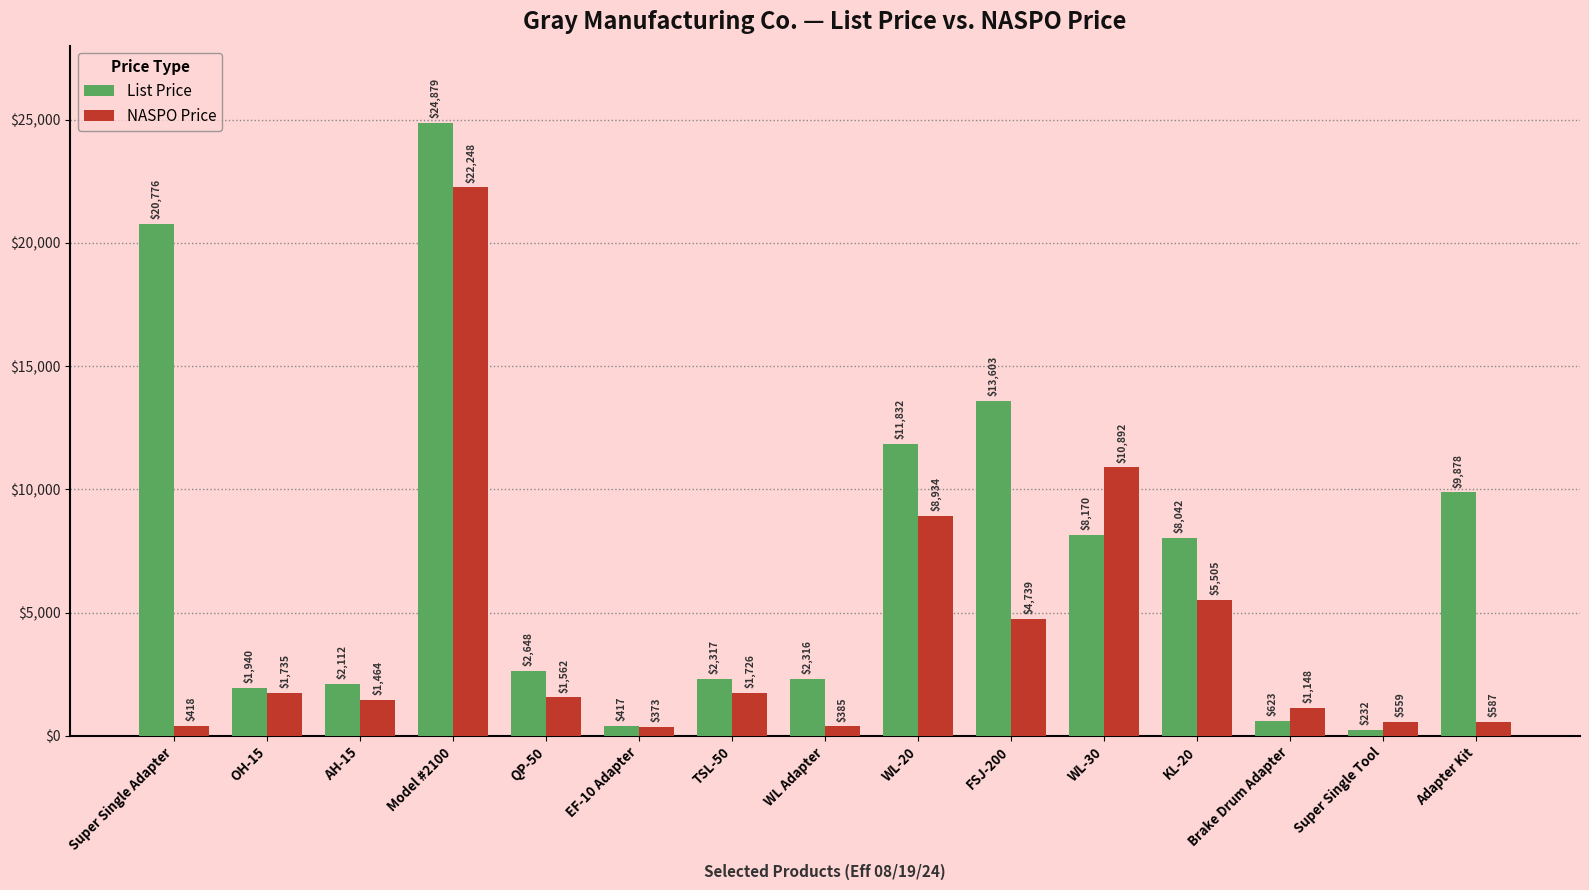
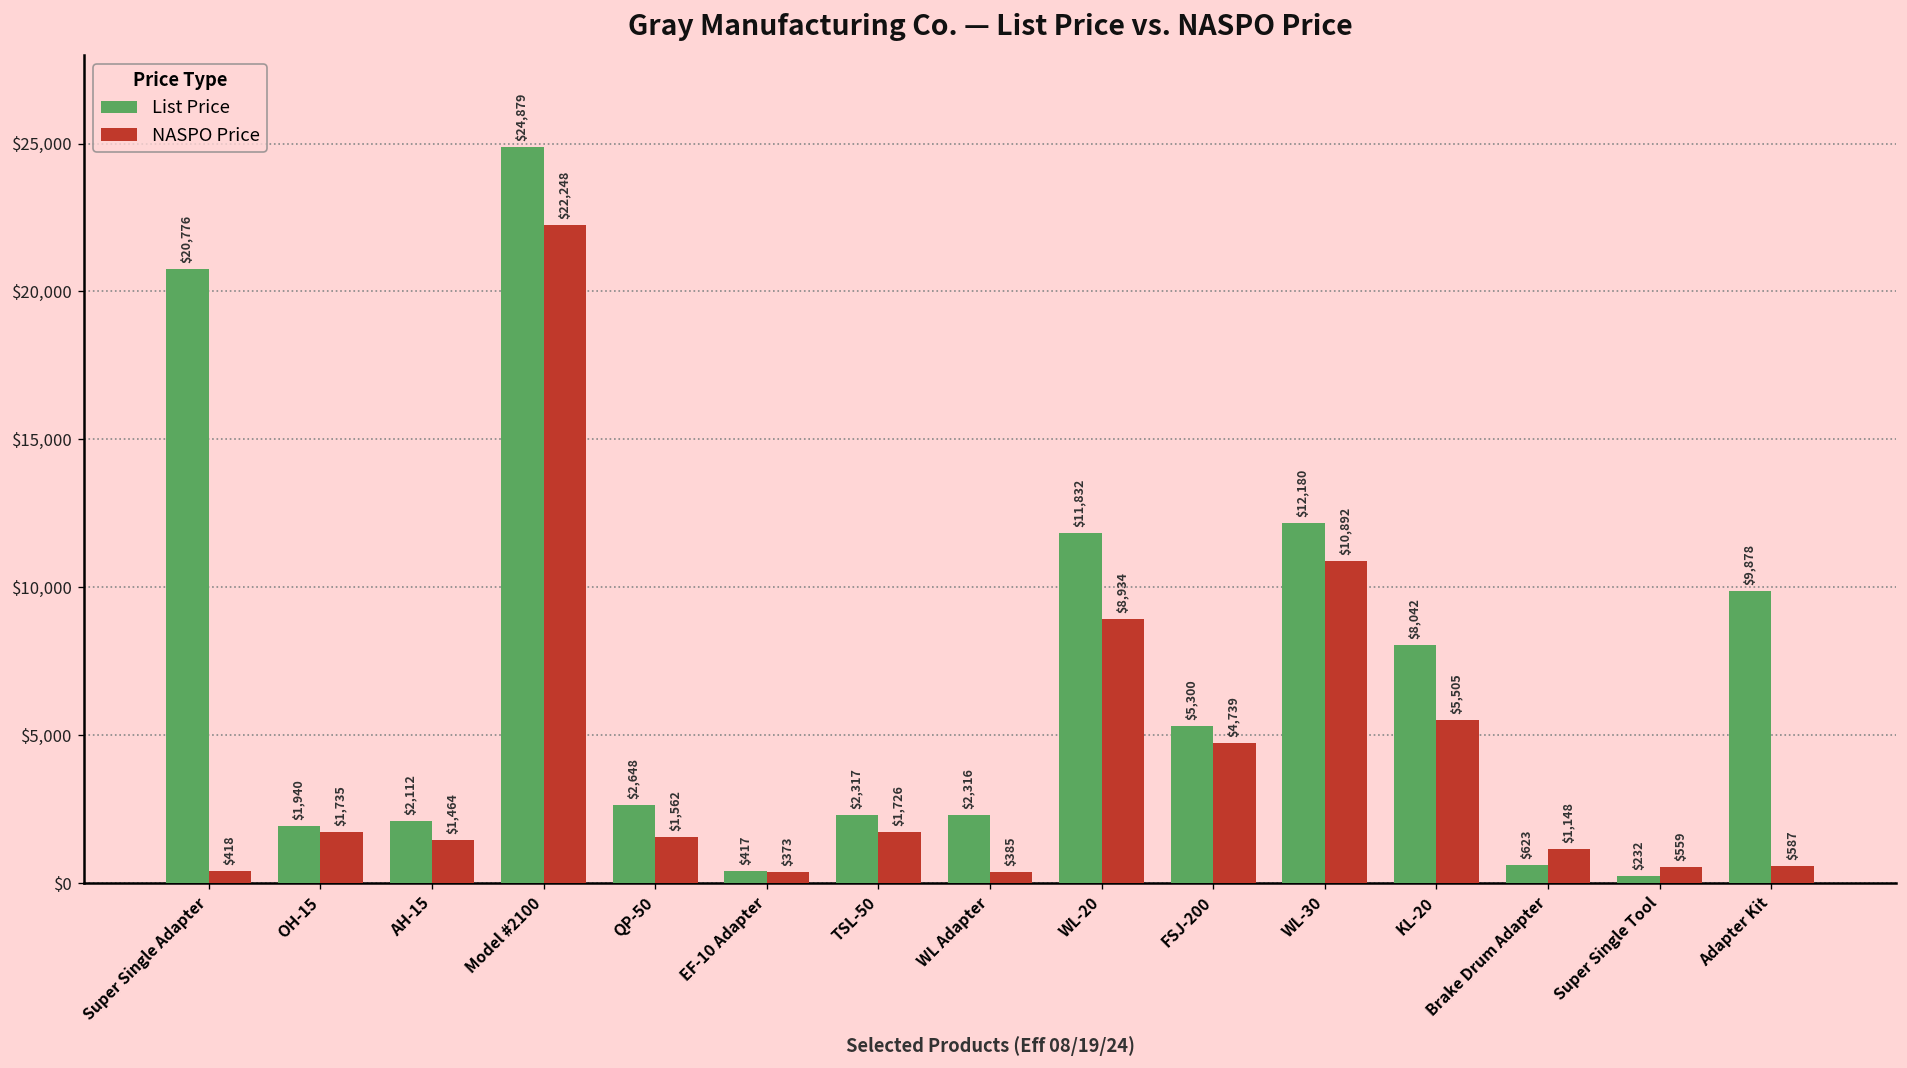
  {
    "List Price": {
      "Super Single Adapter": "$20,776",
      "OH-15": "$1,940",
      "AH-15": "$2,112",
      "Model #2100": "$24,879",
      "QP-50": "$2,648",
      "EF-10 Adapter": "$417",
      "TSL-50": "$2,317",
      "WL Adapter": "$2,316",
      "WL-20": "$11,832",
-     "FSJ-200": "$13,603",
-     "WL-30": "$8,170",
+     "FSJ-200": "$5,300",
+     "WL-30": "$12,180",
      "KL-20": "$8,042",
      "Brake Drum Adapter": "$623",
      "Super Single Tool": "$232",
      "Adapter Kit": "$9,878"
    },
    "NASPO Price": {
      "Super Single Adapter": "$418",
      "OH-15": "$1,735",
      "AH-15": "$1,464",
      "Model #2100": "$22,248",
      "QP-50": "$1,562",
      "EF-10 Adapter": "$373",
      "TSL-50": "$1,726",
      "WL Adapter": "$385",
      "WL-20": "$8,934",
      "FSJ-200": "$4,739",
      "WL-30": "$10,892",
      "KL-20": "$5,505",
      "Brake Drum Adapter": "$1,148",
      "Super Single Tool": "$559",
      "Adapter Kit": "$587"
    }
  }
